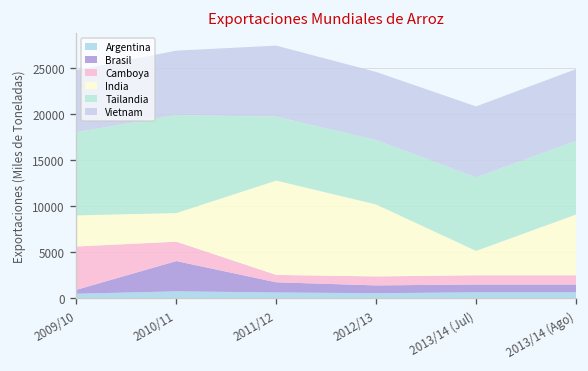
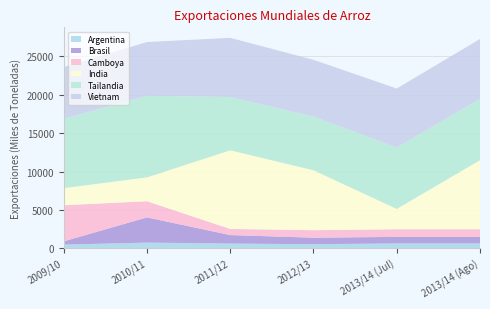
  {
    "Brasil": {
      "2009/10": 0,
      "2010/11": 3000,
      "2011/12": 1000,
      "2012/13": 1000,
      "2013/14 (Jul)": 1000,
      "2013/14 (Ago)": 1000
    },
    "Camboya": {
      "2009/10": 5000,
      "2010/11": 2000,
      "2011/12": 1000,
      "2012/13": 1000,
      "2013/14 (Jul)": 1000,
      "2013/14 (Ago)": 1000
    },
    "India": {
-     "2009/10": 3000,
+     "2009/10": 2000,
      "2010/11": 3000,
      "2011/12": 10000,
      "2012/13": 8000,
      "2013/14 (Jul)": 3000,
-     "2013/14 (Ago)": 7000
+     "2013/14 (Ago)": 9000
    }
  }
